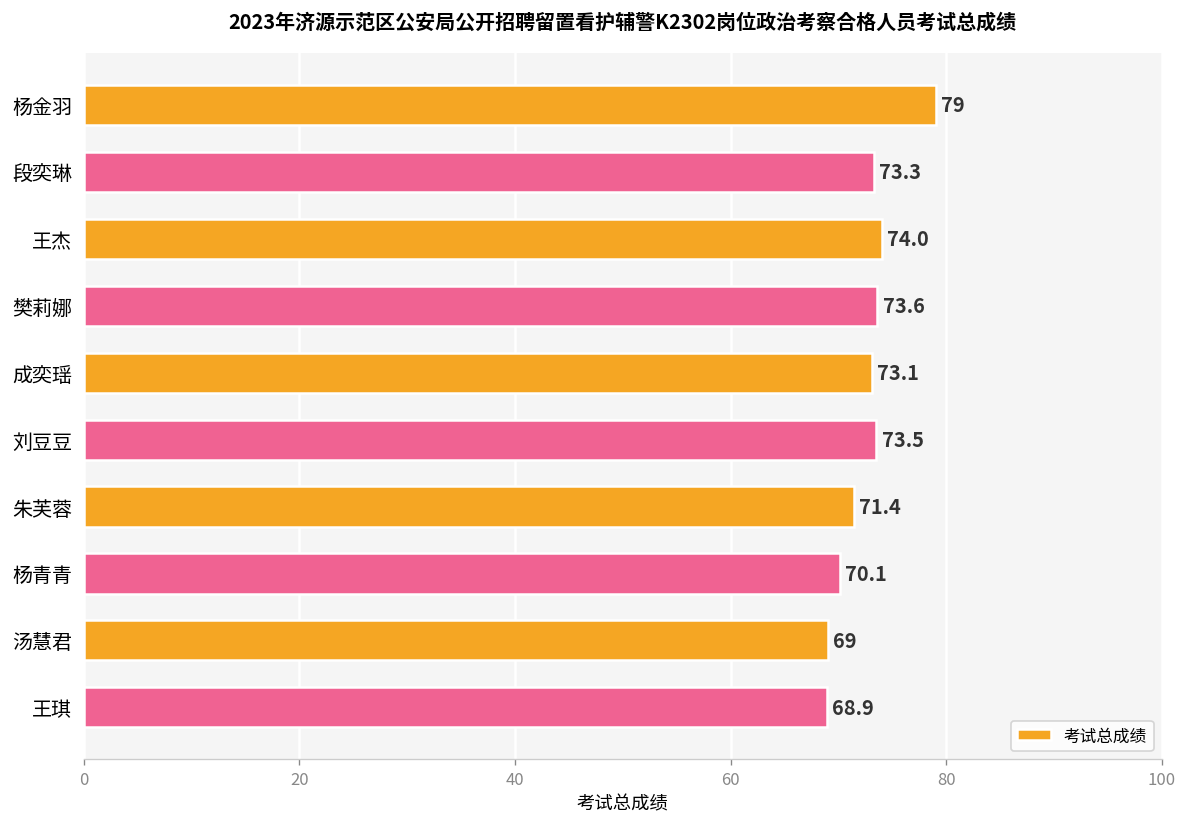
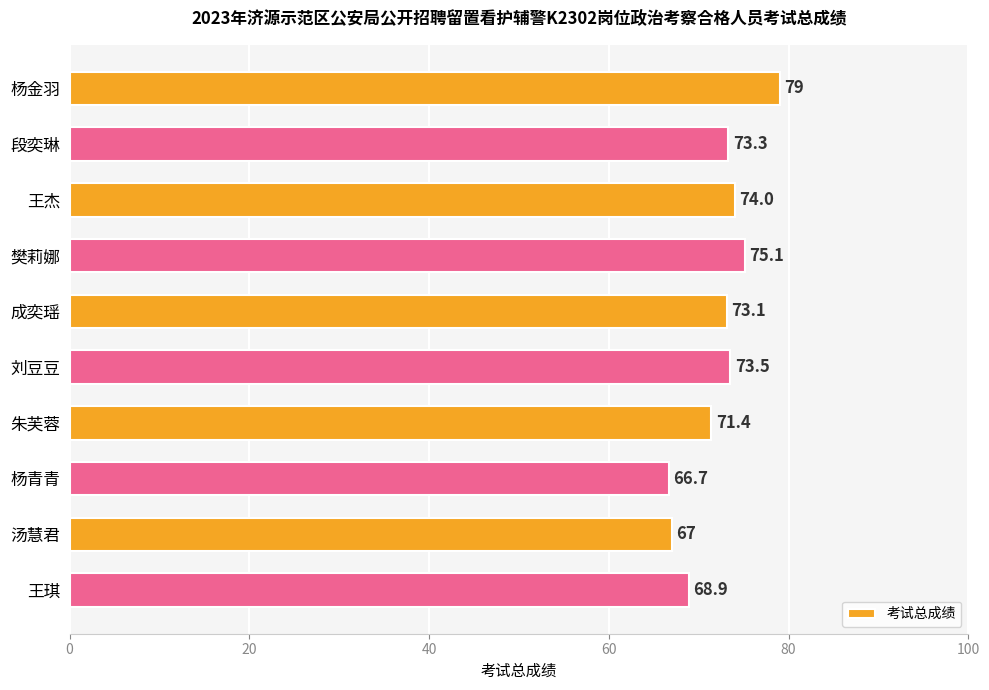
  {
    "杨金羽": 79,
    "段奕琳": 73.3,
    "王杰": 74.0,
-   "樊莉娜": 73.6,
+   "樊莉娜": 75.1,
    "成奕瑶": 73.1,
    "刘豆豆": 73.5,
    "朱芙蓉": 71.4,
-   "杨青青": 70.1,
-   "汤慧君": 69,
+   "杨青青": 66.7,
+   "汤慧君": 67,
    "王琪": 68.9
  }
